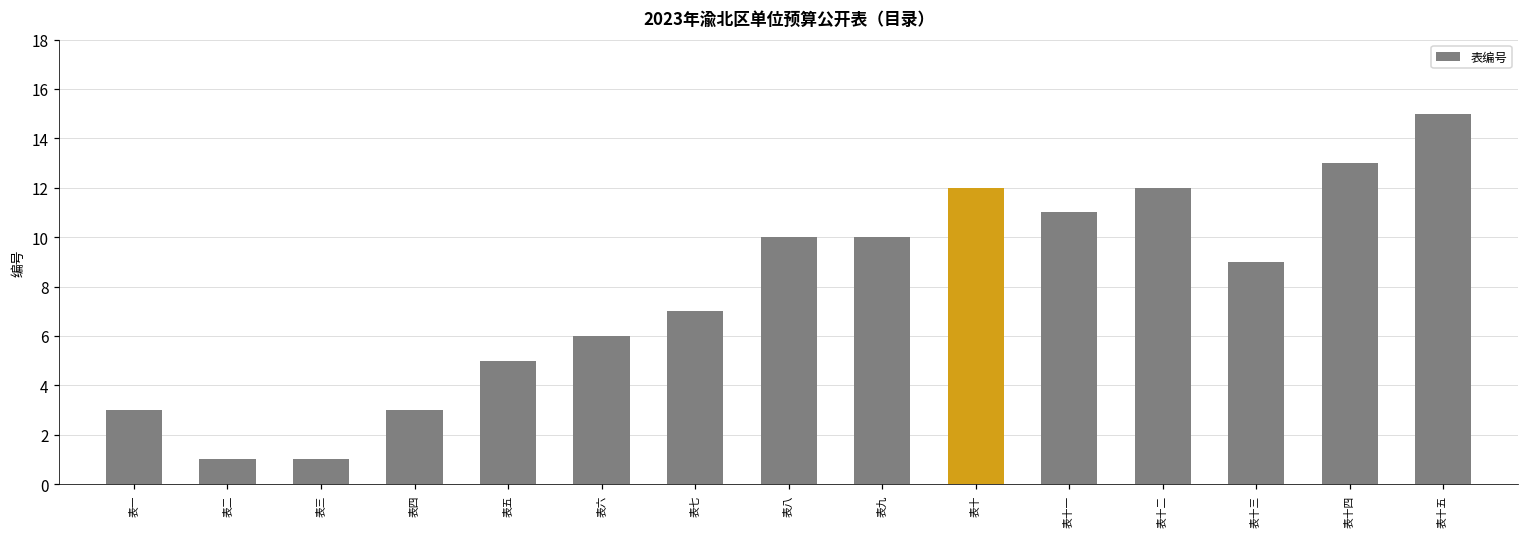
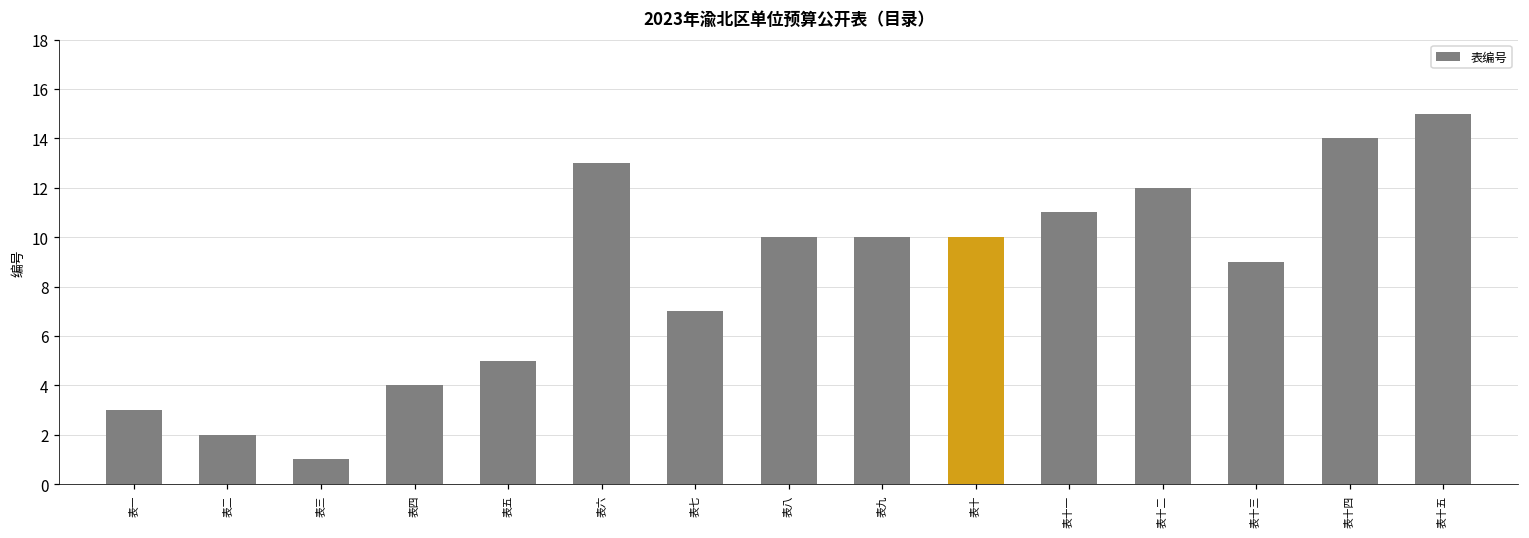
  {
    "表一": 3,
-   "表二": 1,
+   "表二": 2,
    "表三": 1,
-   "表四": 3,
+   "表四": 4,
    "表五": 5,
-   "表六": 6,
+   "表六": 13,
    "表七": 7,
    "表八": 10,
    "表九": 10,
-   "表十": 12,
+   "表十": 10,
    "表十一": 11,
    "表十二": 12,
    "表十三": 9,
-   "表十四": 13,
+   "表十四": 14,
    "表十五": 15
  }
